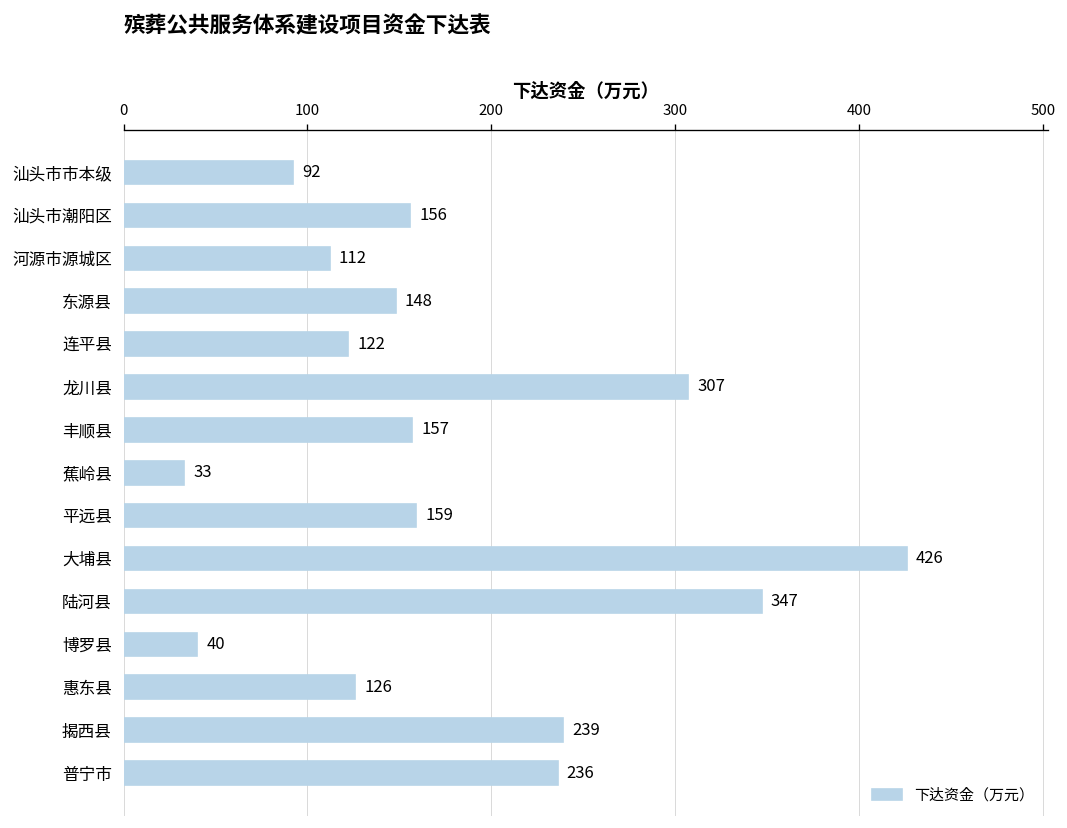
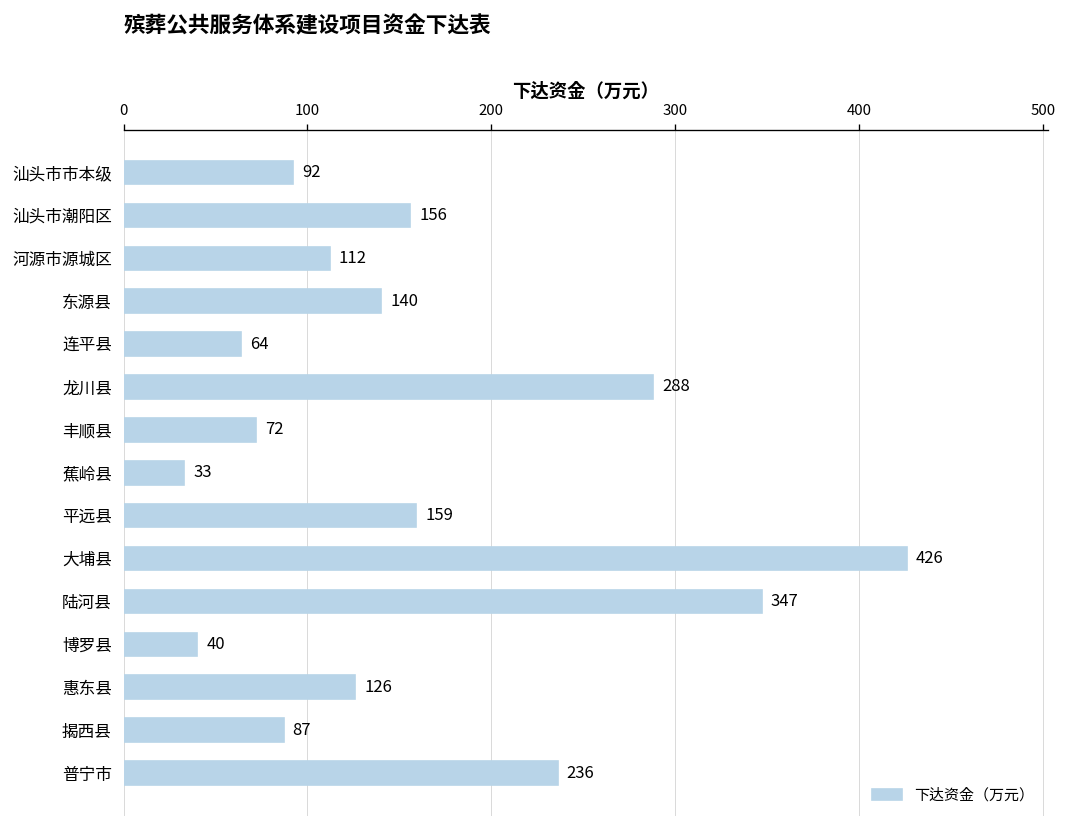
  {
    "汕头市市本级": 92,
    "汕头市潮阳区": 156,
    "河源市源城区": 112,
-   "东源县": 148,
-   "连平县": 122,
-   "龙川县": 307,
-   "丰顺县": 157,
+   "东源县": 140,
+   "连平县": 64,
+   "龙川县": 288,
+   "丰顺县": 72,
    "蕉岭县": 33,
    "平远县": 159,
    "大埔县": 426,
    "陆河县": 347,
    "博罗县": 40,
    "惠东县": 126,
-   "揭西县": 239,
+   "揭西县": 87,
    "普宁市": 236
  }
